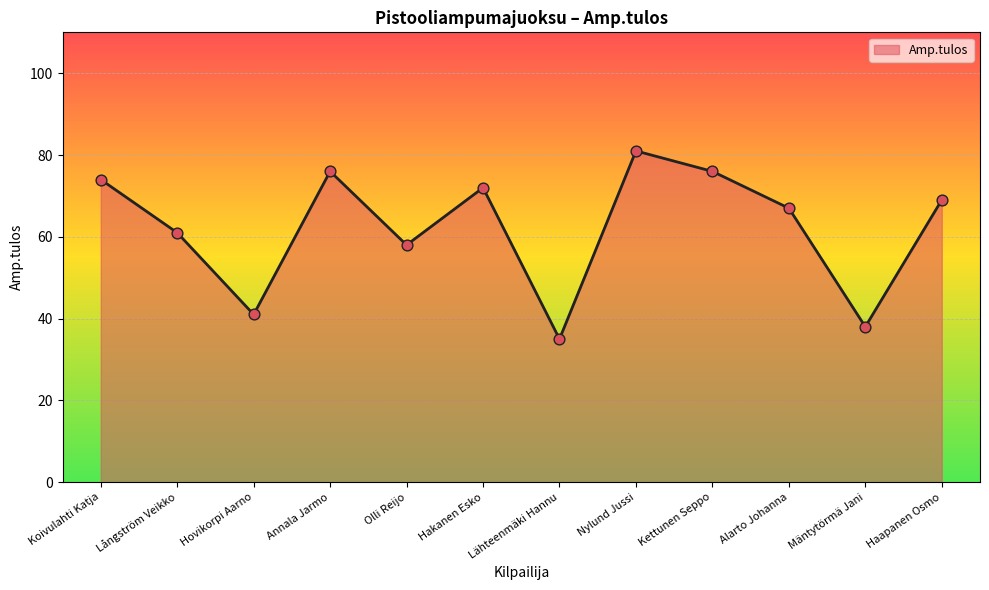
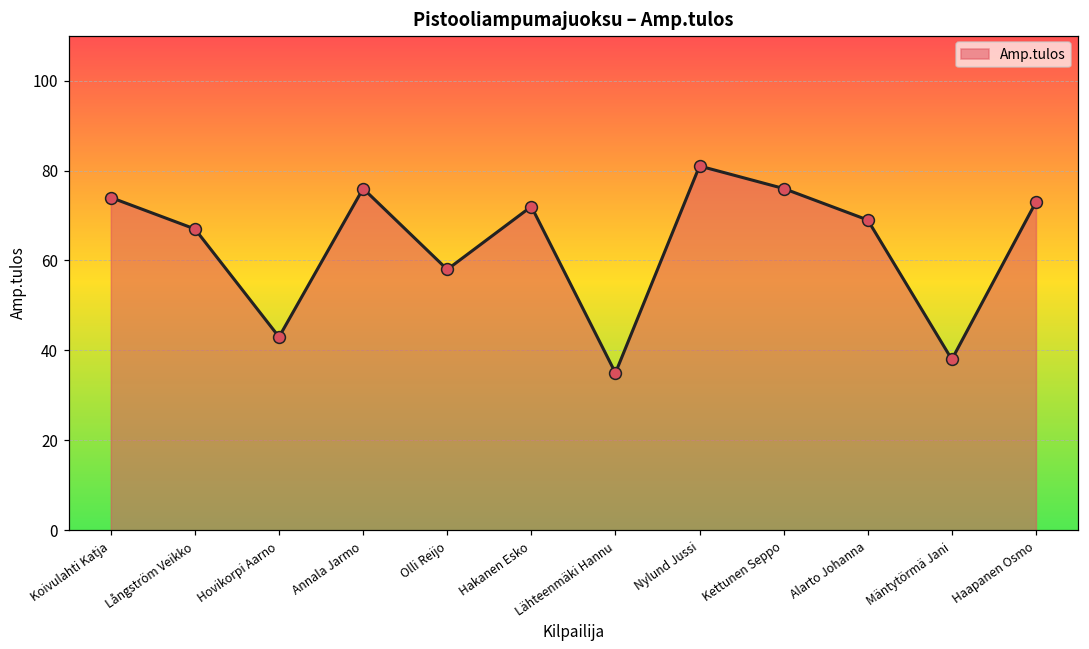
  {
    "Koivulahti Katja": 74,
-   "Långström Veikko": 61,
-   "Hovikorpi Aarno": 41,
+   "Långström Veikko": 67,
+   "Hovikorpi Aarno": 43,
    "Annala Jarmo": 76,
    "Olli Reijo": 58,
    "Hakanen Esko": 72,
    "Lähteenmäki Hannu": 35,
    "Nylund Jussi": 81,
    "Kettunen Seppo": 76,
-   "Alarto Johanna": 67,
+   "Alarto Johanna": 69,
    "Mäntytörmä Jani": 38,
-   "Haapanen Osmo": 69
+   "Haapanen Osmo": 73
  }
